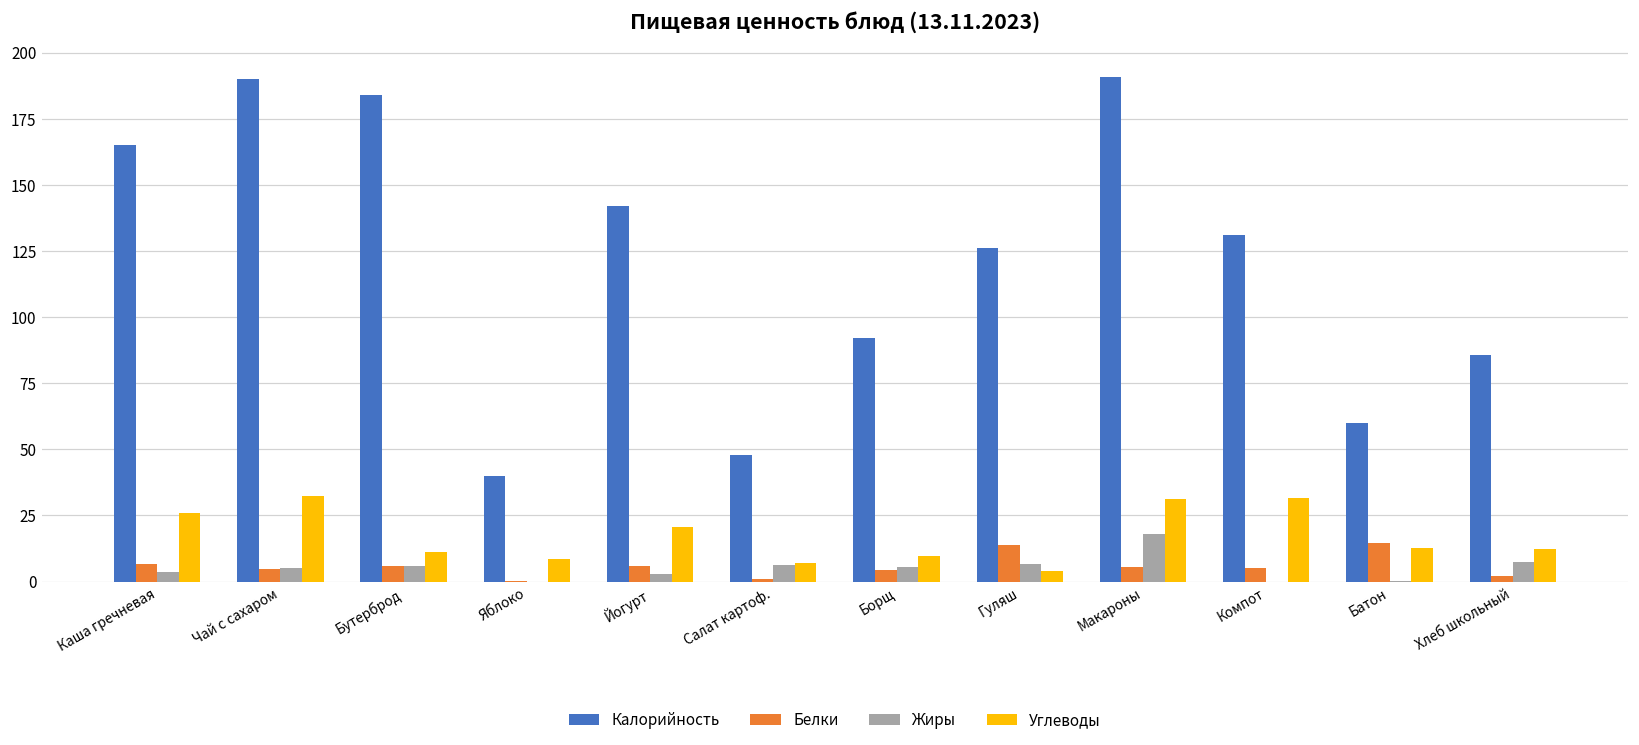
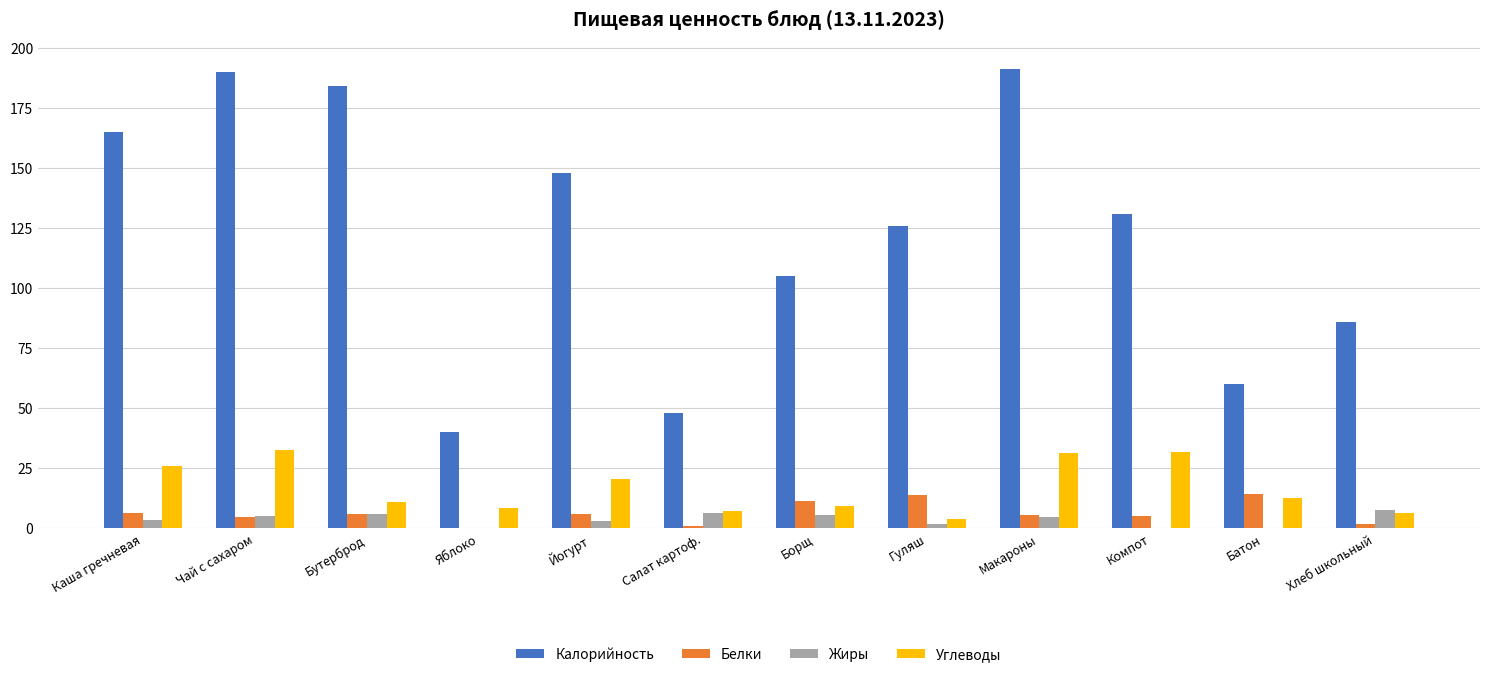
  {
    "Калорийность": {
      "Каша гречневая": 165,
      "Чай с сахаром": 190,
      "Бутерброд": 184,
      "Яблоко": 40,
-     "Йогурт": 142,
+     "Йогурт": 148,
      "Салат картоф.": 48,
-     "Борщ": 92,
+     "Борщ": 105,
      "Гуляш": 126,
      "Макароны": 191,
      "Компот": 131,
      "Батон": 60,
      "Хлеб школьный": 86
    },
    "Белки": {
      "Каша гречневая": 7,
      "Чай с сахаром": 5,
      "Бутерброд": 6,
      "Йогурт": 6,
-     "Борщ": 4,
+     "Борщ": 11,
      "Гуляш": 14,
      "Макароны": 6,
      "Компот": 5,
      "Батон": 14,
      "Хлеб школьный": 2
    },
    "Жиры": {
      "Каша гречневая": 4,
      "Чай с сахаром": 5,
      "Бутерброд": 6,
      "Яблоко": 0,
      "Йогурт": 3,
      "Салат картоф.": 6,
      "Борщ": 5,
-     "Гуляш": 6,
-     "Макароны": 18,
+     "Гуляш": 2,
+     "Макароны": 5,
      "Компот": 0,
      "Хлеб школьный": 8
    },
    "Углеводы": {
      "Каша гречневая": 26,
      "Чай с сахаром": 33,
      "Бутерброд": 11,
      "Яблоко": 9,
      "Йогурт": 21,
      "Салат картоф.": 7,
      "Борщ": 10,
      "Гуляш": 4,
      "Макароны": 31,
      "Компот": 32,
      "Батон": 13,
-     "Хлеб школьный": 12
+     "Хлеб школьный": 6
    }
  }
